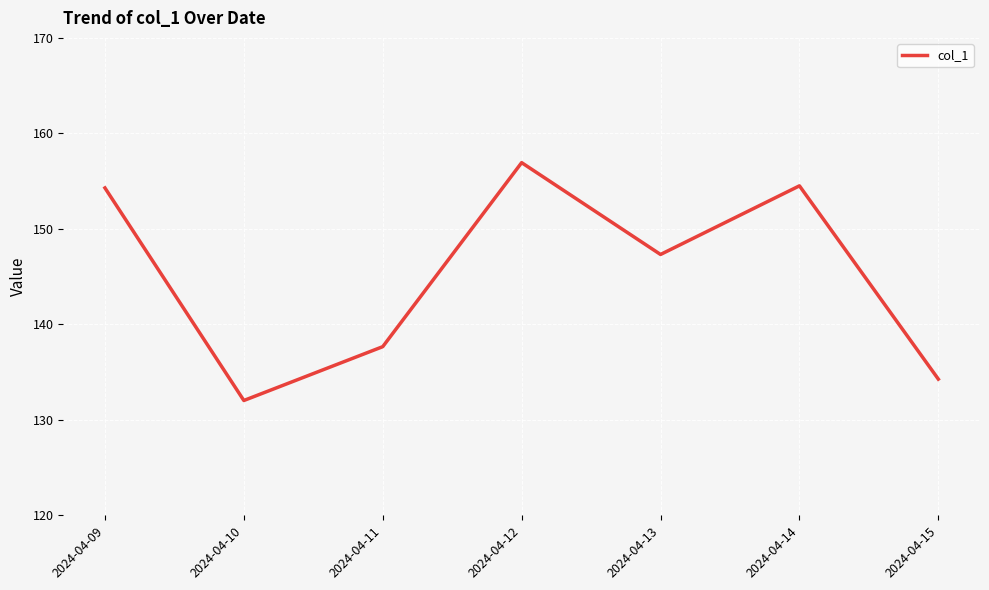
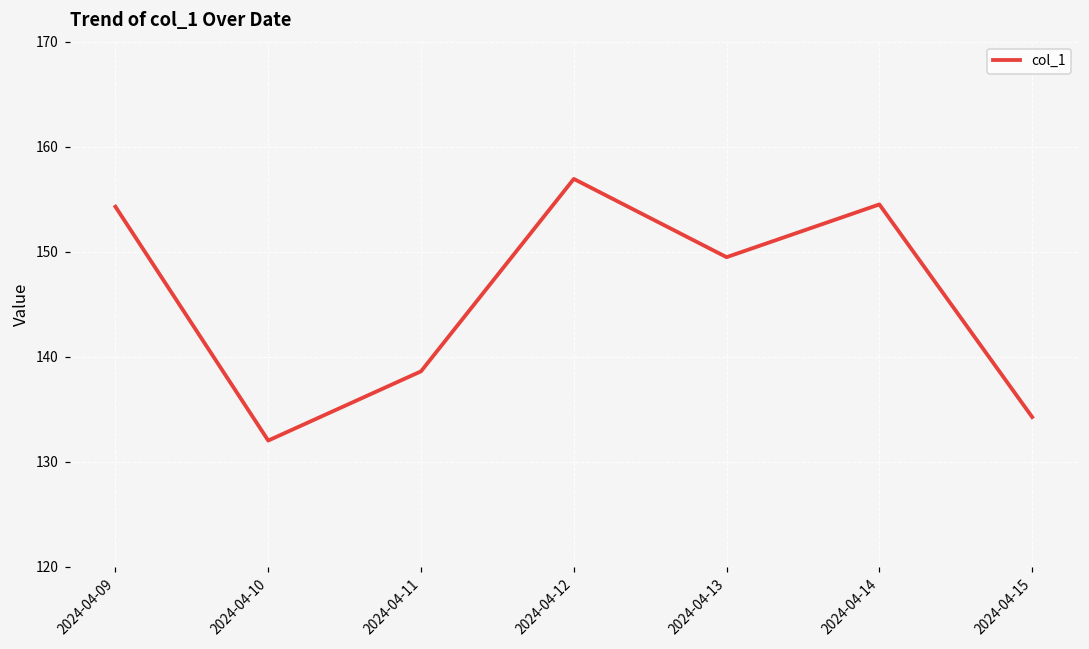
  {
    "2024-04-09": 154,
    "2024-04-10": 132,
-   "2024-04-11": 138,
+   "2024-04-11": 139,
    "2024-04-12": 157,
-   "2024-04-13": 147,
+   "2024-04-13": 149,
    "2024-04-14": 155,
    "2024-04-15": 134
  }
